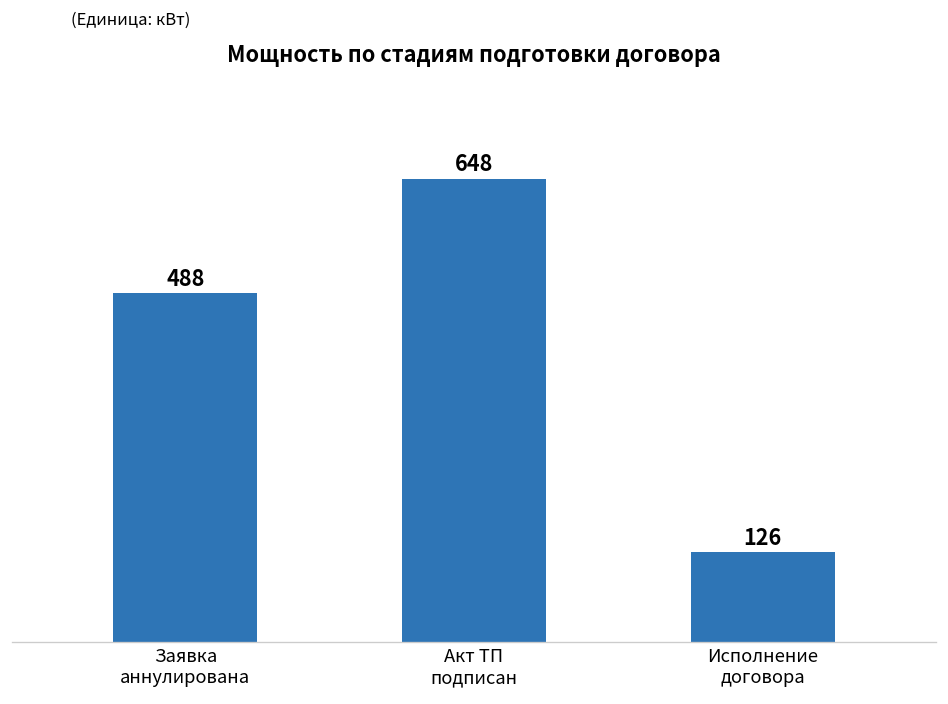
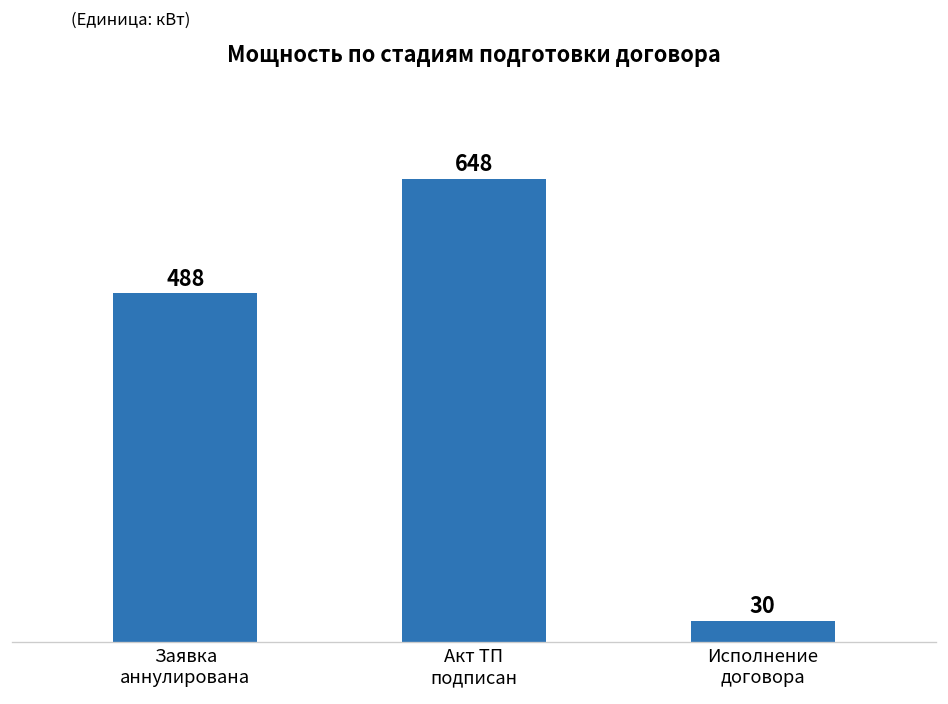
  {
    "Заявка аннулирована": 488,
    "Акт ТП подписан": 648,
-   "Исполнение договора": 126
+   "Исполнение договора": 30
  }
